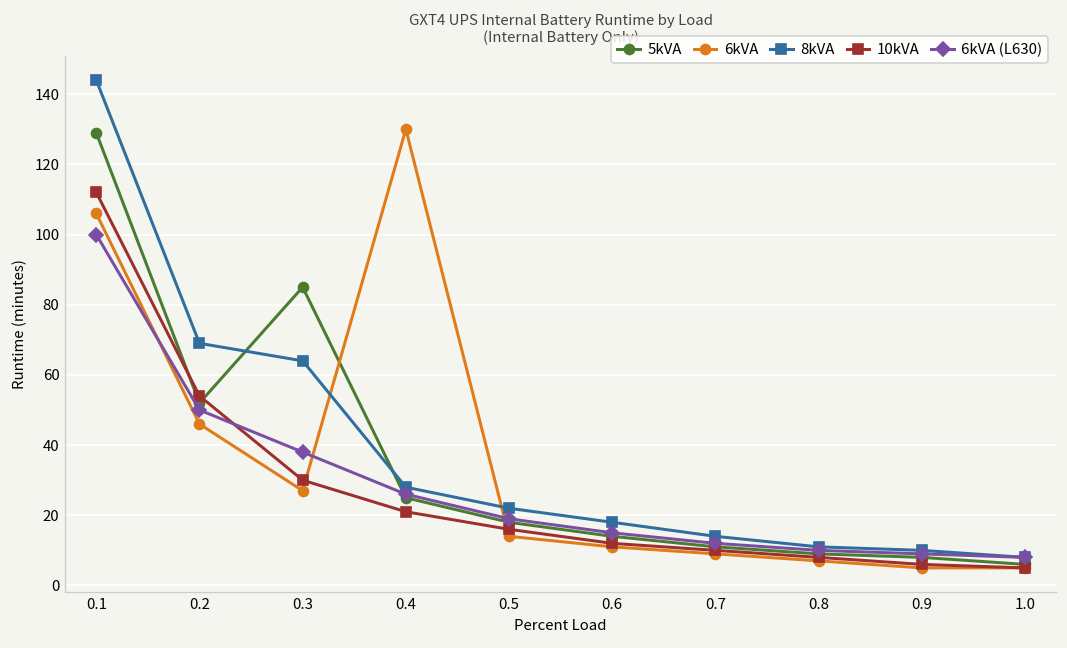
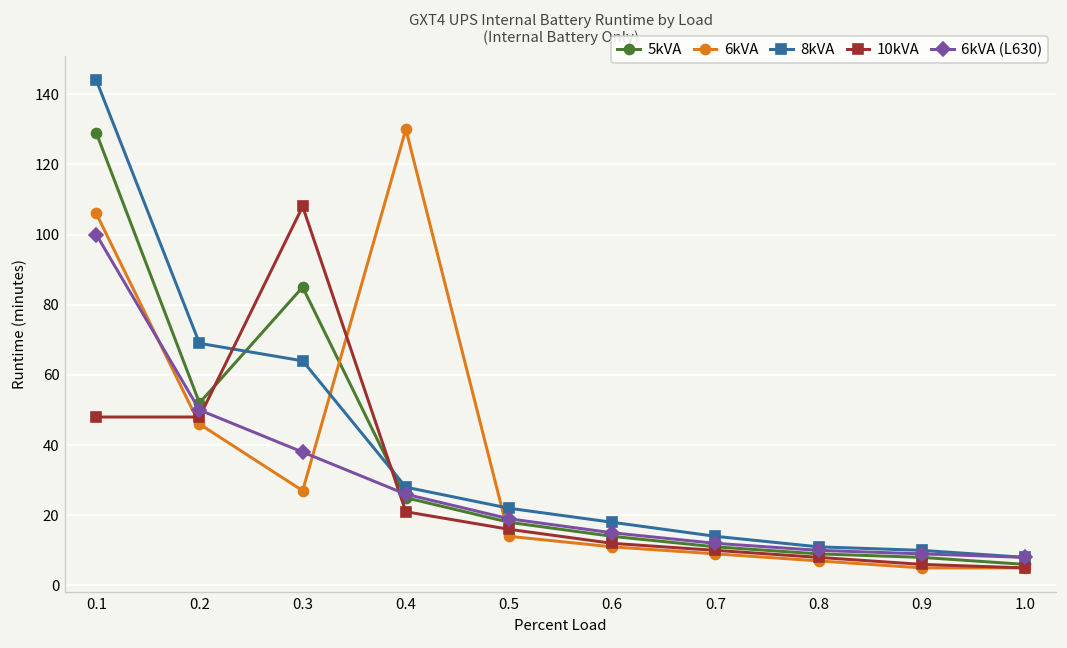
  {
    "5kVA": {
      "0.1": 129,
      "0.2": 52,
      "0.3": 85,
      "0.4": 25,
      "0.5": 18,
      "0.6": 14,
      "0.7": 11,
      "0.8": 9,
      "0.9": 8,
      "1.0": 6
    },
    "6kVA": {
      "0.1": 106,
      "0.2": 46,
      "0.3": 27,
      "0.4": 130,
      "0.5": 14,
      "0.6": 11,
      "0.7": 9,
      "0.8": 7,
      "0.9": 5
    },
    "8kVA": {
      "0.1": 144,
      "0.2": 69,
      "0.3": 64,
      "0.4": 28,
      "0.5": 22,
      "0.6": 18,
      "0.7": 14,
      "0.8": 11,
      "0.9": 10
    },
    "10kVA": {
-     "0.1": 112,
-     "0.2": 54,
-     "0.3": 30,
+     "0.1": 48,
+     "0.2": 48,
+     "0.3": 108,
      "0.4": 21,
      "0.5": 16,
      "0.6": 12,
      "0.7": 10,
      "0.8": 8,
      "0.9": 6
    },
    "6kVA (L630)": {
      "0.1": 100,
      "0.2": 50,
      "0.3": 38,
      "0.4": 26,
      "0.5": 19,
      "0.6": 15,
      "0.7": 12,
      "0.8": 10,
      "0.9": 9
    }
  }
